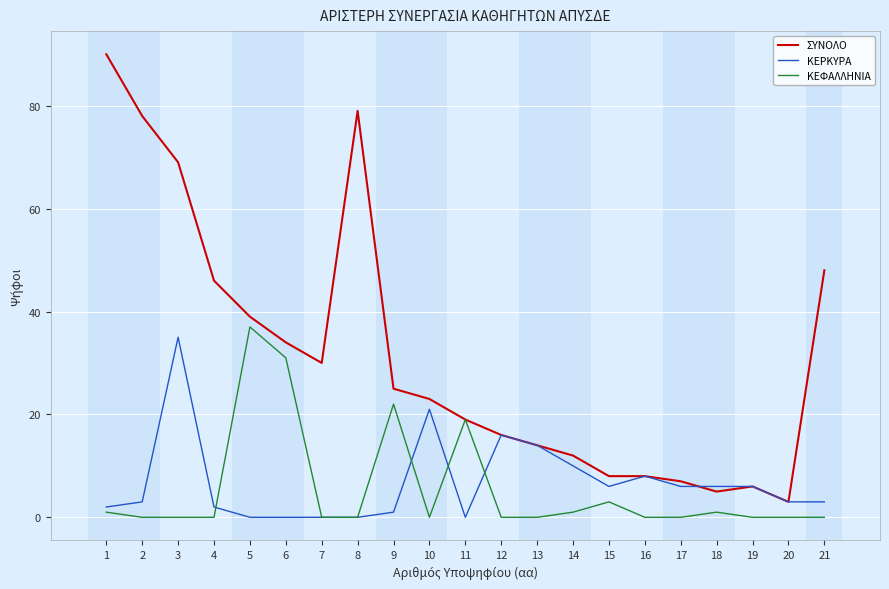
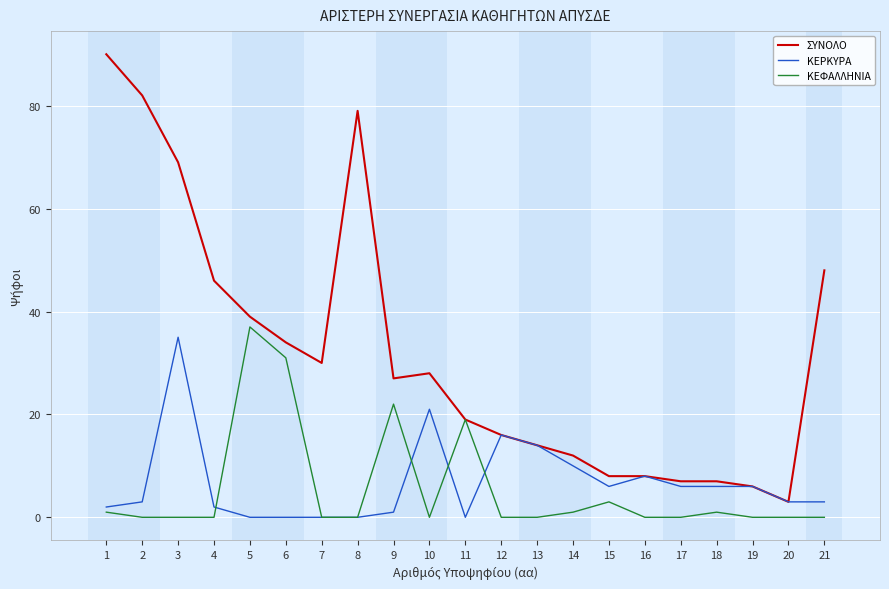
  {
    "ΣΥΝΟΛΟ": {
      "1": 90,
-     "2": 78,
+     "2": 82,
      "3": 69,
      "4": 46,
      "5": 39,
      "6": 34,
      "7": 30,
      "8": 79,
-     "9": 25,
-     "10": 23,
+     "9": 27,
+     "10": 28,
      "14": 12,
      "15": 8,
      "17": 7,
-     "18": 5,
+     "18": 7,
      "21": 48
    },
    "ΚΕΡΚΥΡΑ": {
      "1": 2,
      "2": 3,
      "3": 35,
      "4": 2,
      "5": 0,
      "6": 0,
      "9": 1,
      "10": 21,
      "11": 0,
      "14": 10,
      "15": 6,
      "17": 6,
      "18": 6,
      "21": 3
    },
    "ΚΕΦΑΛΛΗΝΙΑ": {
      "1": 1,
      "2": 0,
      "3": 0,
      "4": 0,
      "5": 37,
      "6": 31,
      "9": 22,
      "10": 0,
      "12": 0,
      "13": 0,
      "14": 1,
      "15": 3,
      "16": 0,
      "17": 0,
      "18": 1,
      "19": 0,
      "20": 0,
      "21": 0
    }
  }
